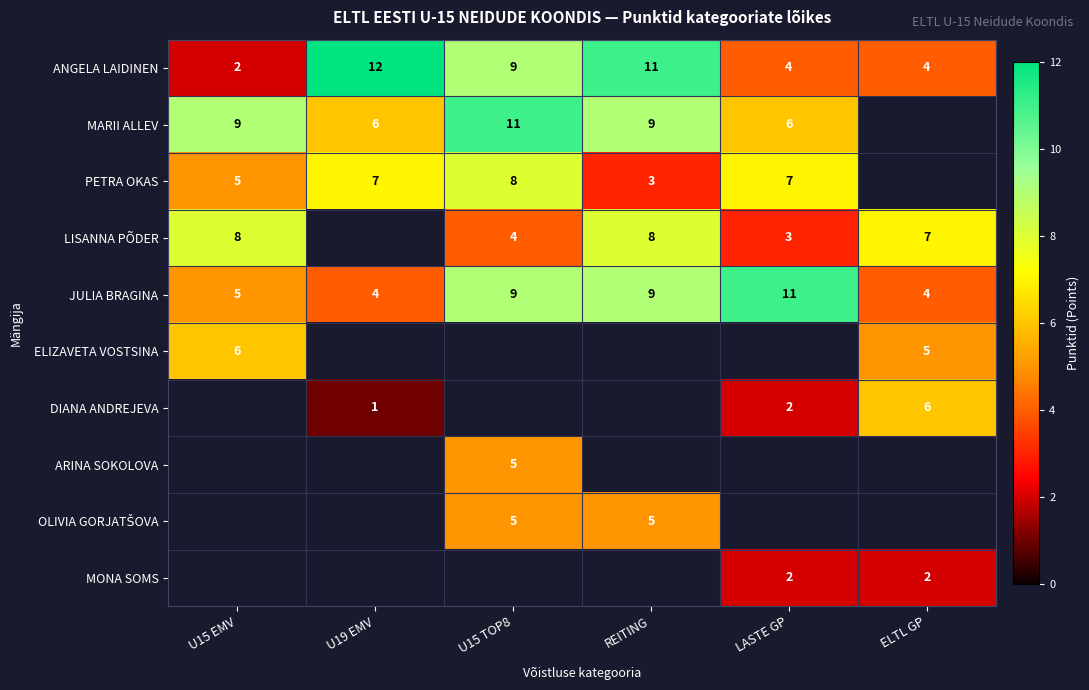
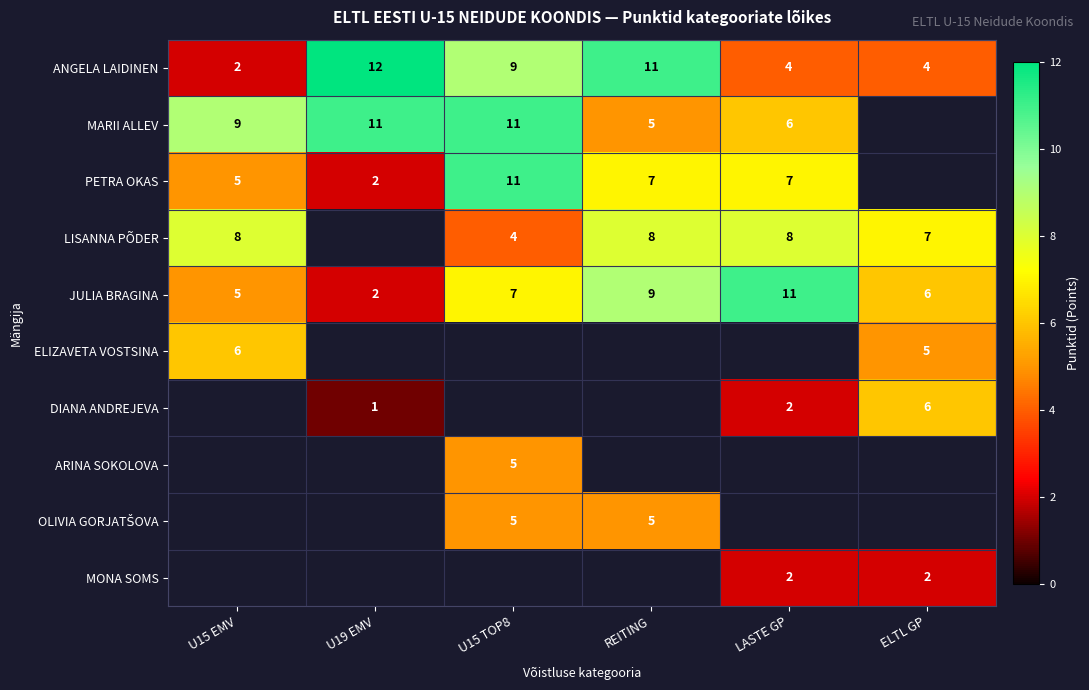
  {
    "ANGELA LAIDINEN": {
      "U15 EMV": 2,
      "U19 EMV": 12,
      "U15 TOP8": 9,
      "REITING": 11,
      "LASTE GP": 4,
      "ELTL GP": 4
    },
    "MARII ALLEV": {
      "U15 EMV": 9,
-     "U19 EMV": 6,
+     "U19 EMV": 11,
      "U15 TOP8": 11,
-     "REITING": 9,
+     "REITING": 5,
      "LASTE GP": 6
    },
    "PETRA OKAS": {
      "U15 EMV": 5,
-     "U19 EMV": 7,
-     "U15 TOP8": 8,
-     "REITING": 3,
+     "U19 EMV": 2,
+     "U15 TOP8": 11,
+     "REITING": 7,
      "LASTE GP": 7
    },
    "LISANNA PÕDER": {
      "U15 EMV": 8,
      "U15 TOP8": 4,
      "REITING": 8,
-     "LASTE GP": 3,
+     "LASTE GP": 8,
      "ELTL GP": 7
    },
    "JULIA BRAGINA": {
      "U15 EMV": 5,
-     "U19 EMV": 4,
-     "U15 TOP8": 9,
+     "U19 EMV": 2,
+     "U15 TOP8": 7,
      "REITING": 9,
      "LASTE GP": 11,
-     "ELTL GP": 4
+     "ELTL GP": 6
    },
    "ELIZAVETA VOSTSINA": {
      "U15 EMV": 6,
      "ELTL GP": 5
    },
    "DIANA ANDREJEVA": {
      "U19 EMV": 1,
      "LASTE GP": 2,
      "ELTL GP": 6
    },
    "ARINA SOKOLOVA": {
      "U15 TOP8": 5
    },
    "OLIVIA GORJATŠOVA": {
      "U15 TOP8": 5,
      "REITING": 5
    },
    "MONA SOMS": {
      "LASTE GP": 2,
      "ELTL GP": 2
    }
  }
